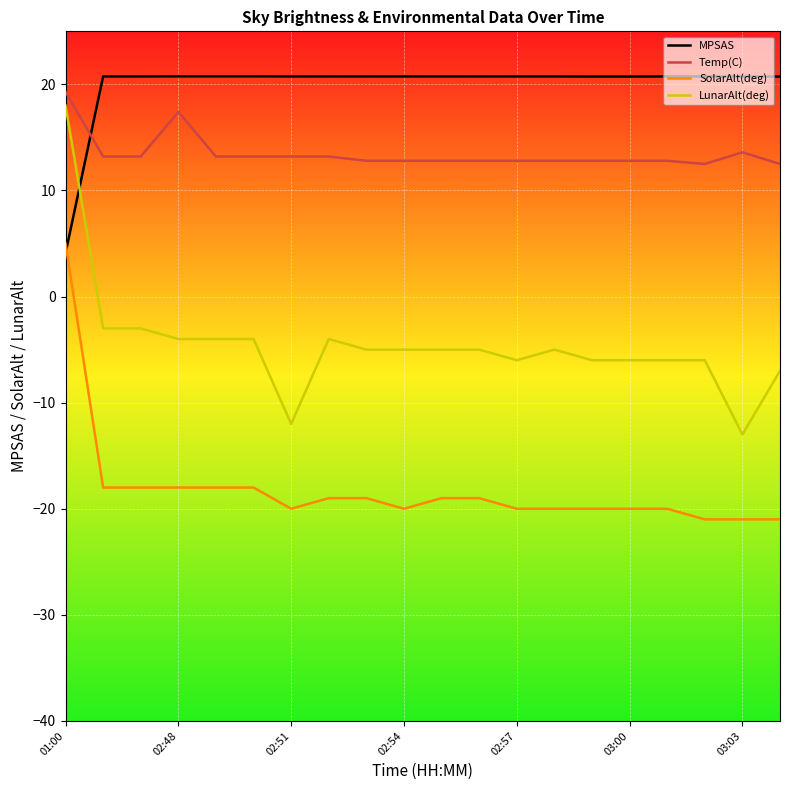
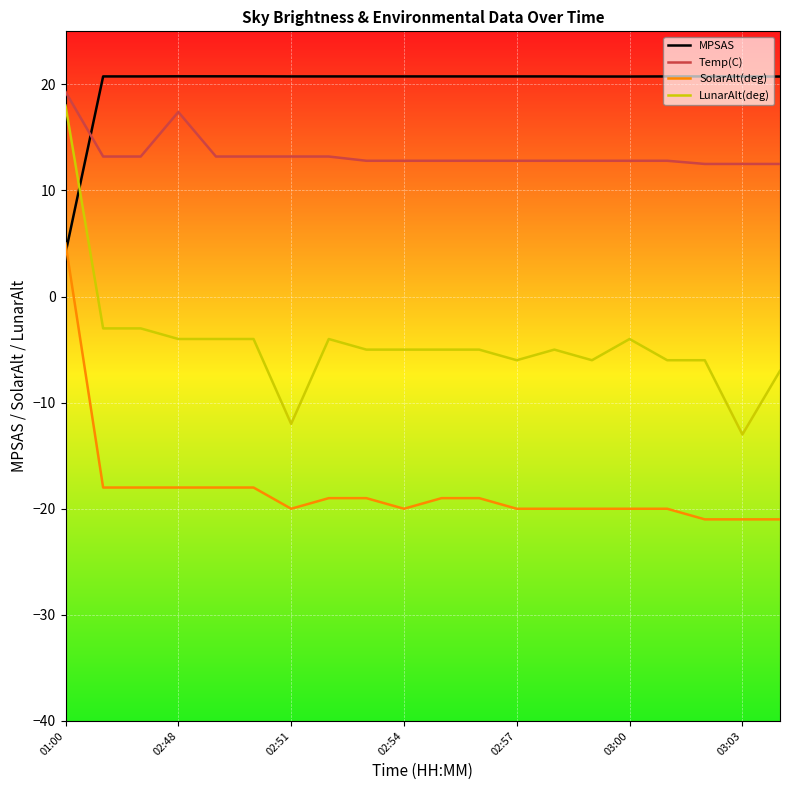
  {
    "MPSAS": {
      "01:00": 4.1,
      "02:48": 20.8,
      "02:51": 20.8,
      "02:54": 20.8,
      "02:57": 20.8,
      "03:00": 20.7
    },
    "Temp(C)": {
      "01:00": 19.3,
      "02:48": 17.4,
      "02:51": 13.2,
      "02:54": 12.8,
      "02:57": 12.8,
      "03:00": 12.8,
-     "03:03": 13.6
+     "03:03": 12.5
    },
    "SolarAlt(deg)": {
      "01:00": 5.0,
      "02:48": -18.0,
      "02:51": -20.0,
      "02:54": -20.0,
      "02:57": -20.0,
      "03:00": -20.0,
      "03:03": -21.0
    },
    "LunarAlt(deg)": {
      "01:00": 18,
      "02:48": -4,
      "02:51": -12,
      "02:54": -5,
      "02:57": -6,
-     "03:00": -6,
+     "03:00": -4,
      "03:03": -13
    }
  }
